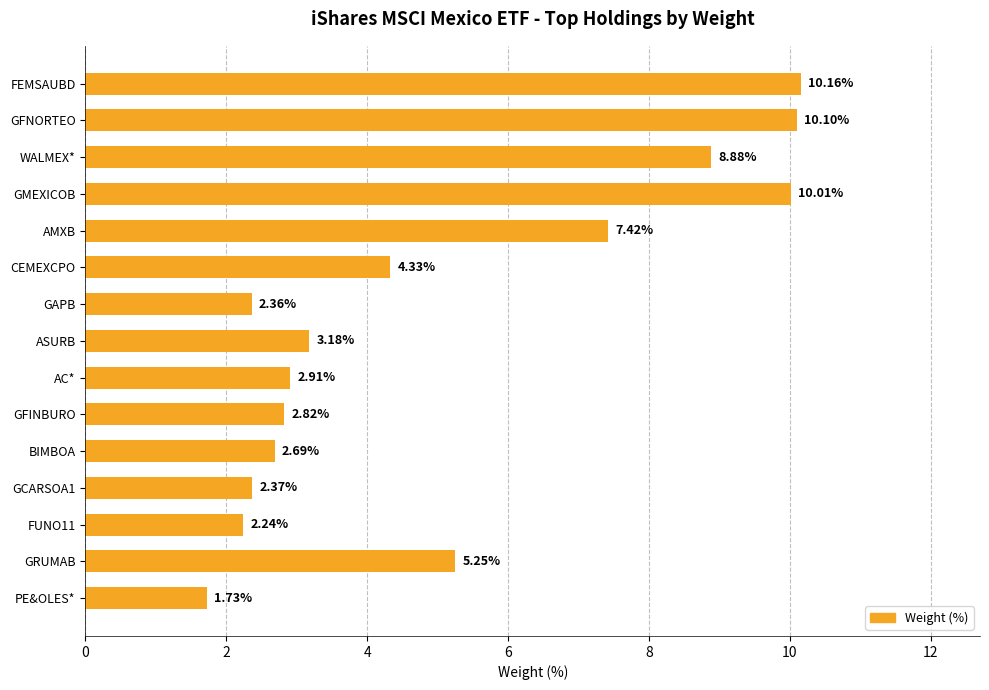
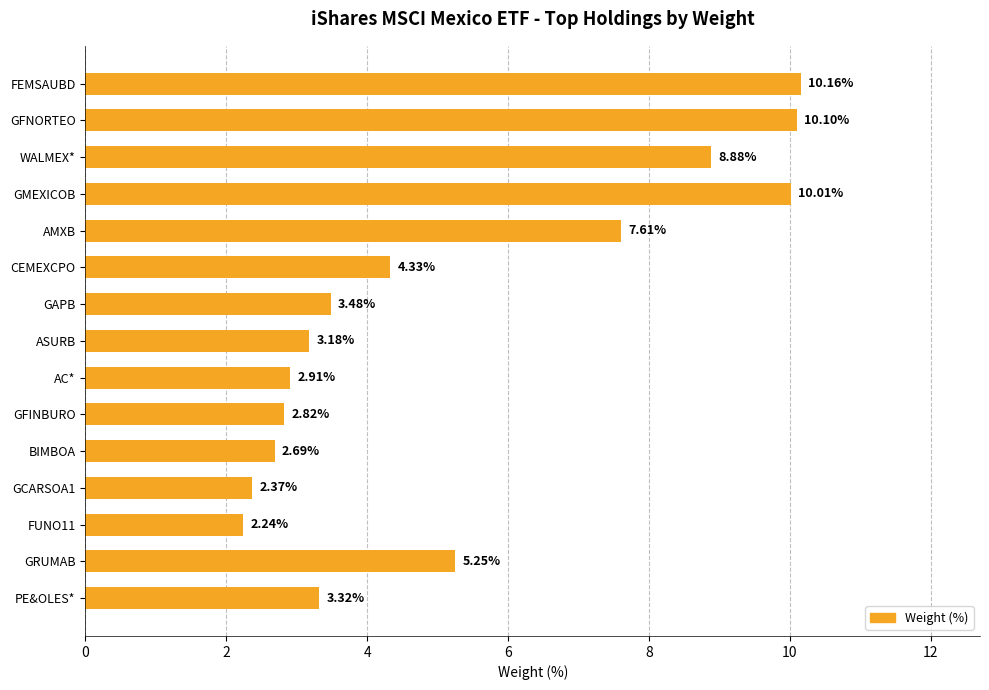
  {
    "FEMSAUBD": "10.16%",
    "GFNORTEO": "10.10%",
    "WALMEX*": "8.88%",
    "GMEXICOB": "10.01%",
-   "AMXB": "7.42%",
+   "AMXB": "7.61%",
    "CEMEXCPO": "4.33%",
-   "GAPB": "2.36%",
+   "GAPB": "3.48%",
    "ASURB": "3.18%",
    "AC*": "2.91%",
    "GFINBURO": "2.82%",
    "BIMBOA": "2.69%",
    "GCARSOA1": "2.37%",
    "FUNO11": "2.24%",
    "GRUMAB": "5.25%",
-   "PE&OLES*": "1.73%"
+   "PE&OLES*": "3.32%"
  }
